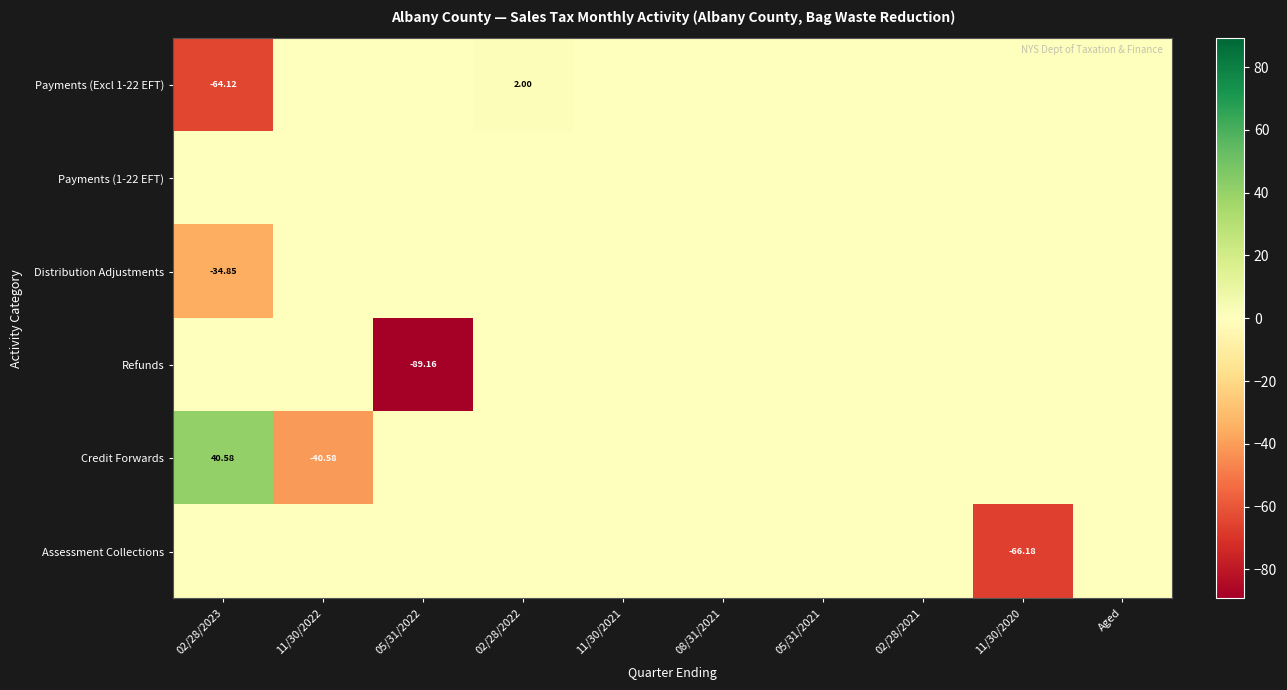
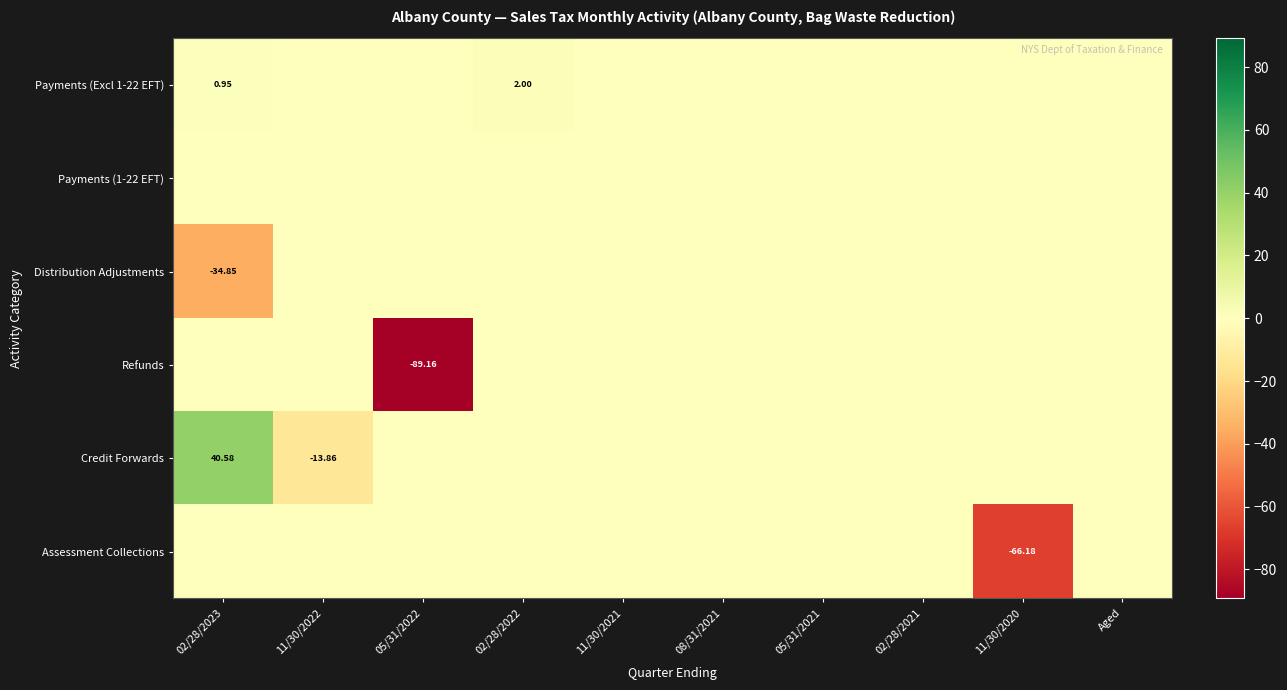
  {
    "Payments (Excl 1-22 EFT)": {
-     "02/28/2023": -64.12,
+     "02/28/2023": 0.95,
      "02/28/2022": 2.00
    },
    "Distribution Adjustments": {
      "02/28/2023": -34.85
    },
    "Refunds": {
      "05/31/2022": -89.16
    },
    "Credit Forwards": {
      "02/28/2023": 40.58,
-     "11/30/2022": -40.58
+     "11/30/2022": -13.86
    },
    "Assessment Collections": {
      "11/30/2020": -66.18
    }
  }
